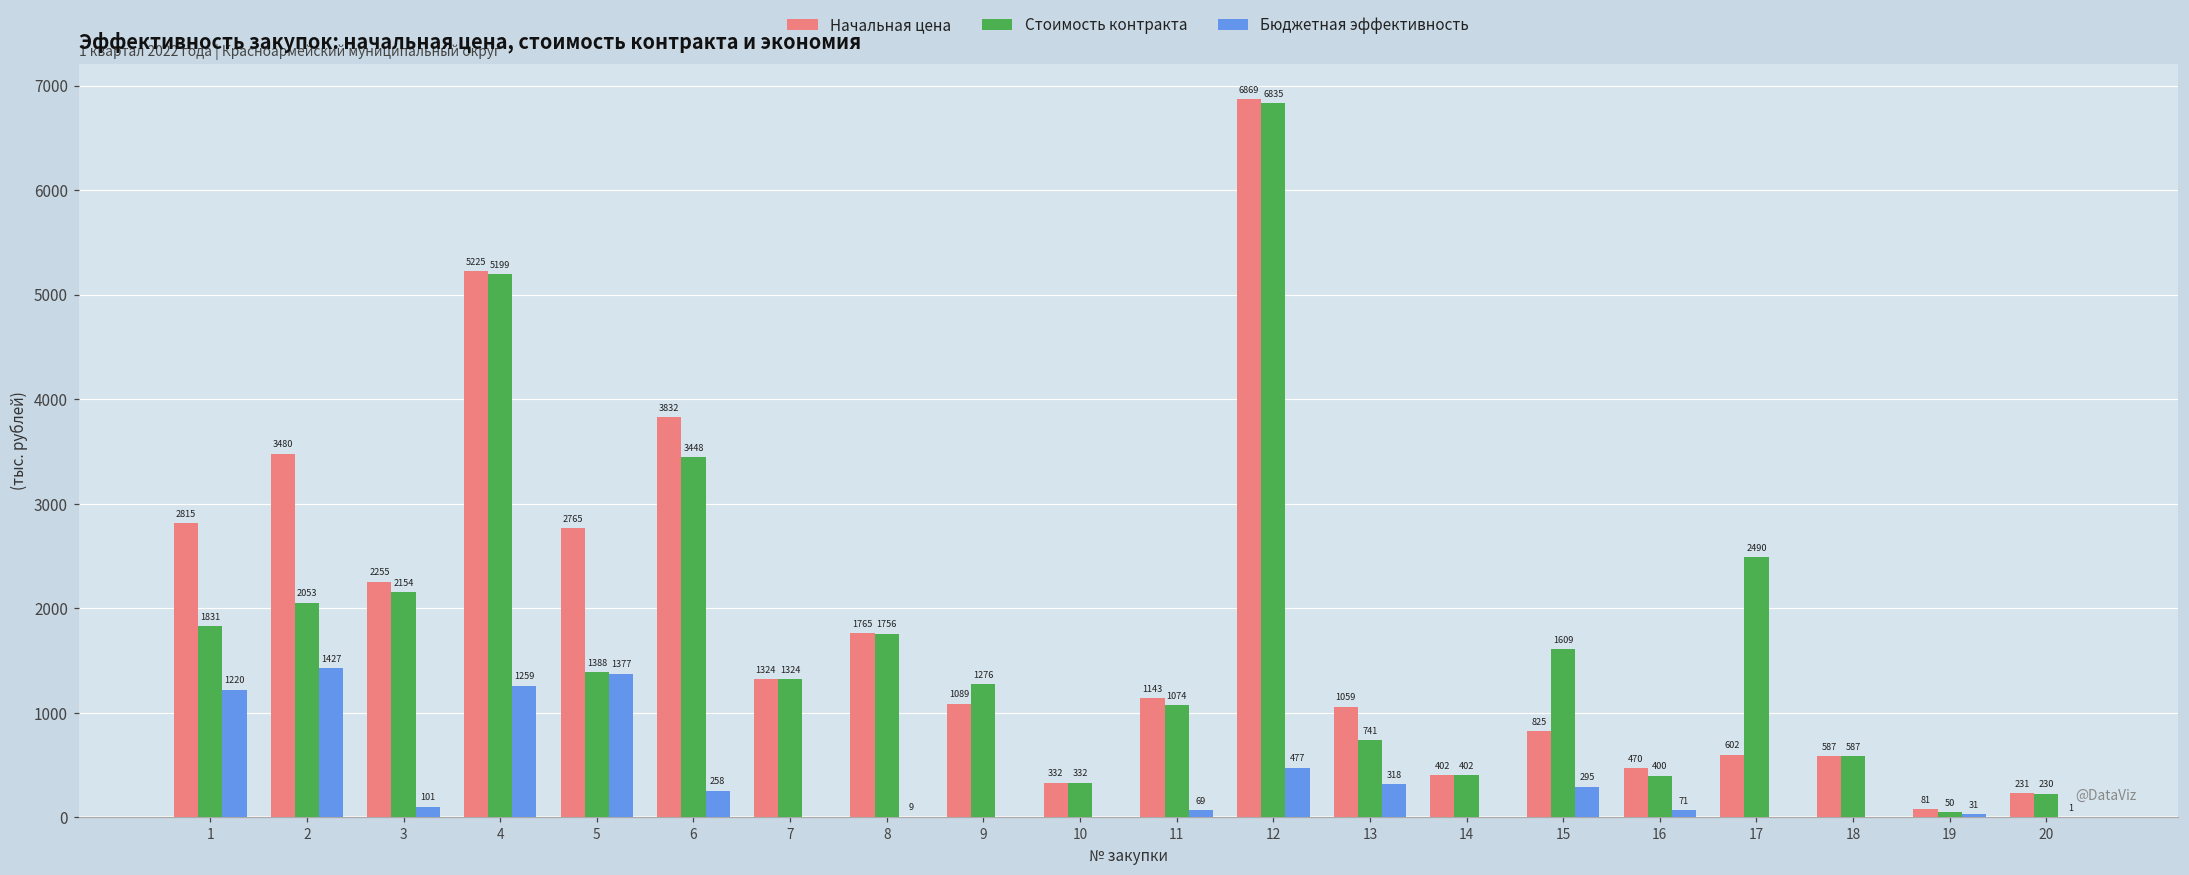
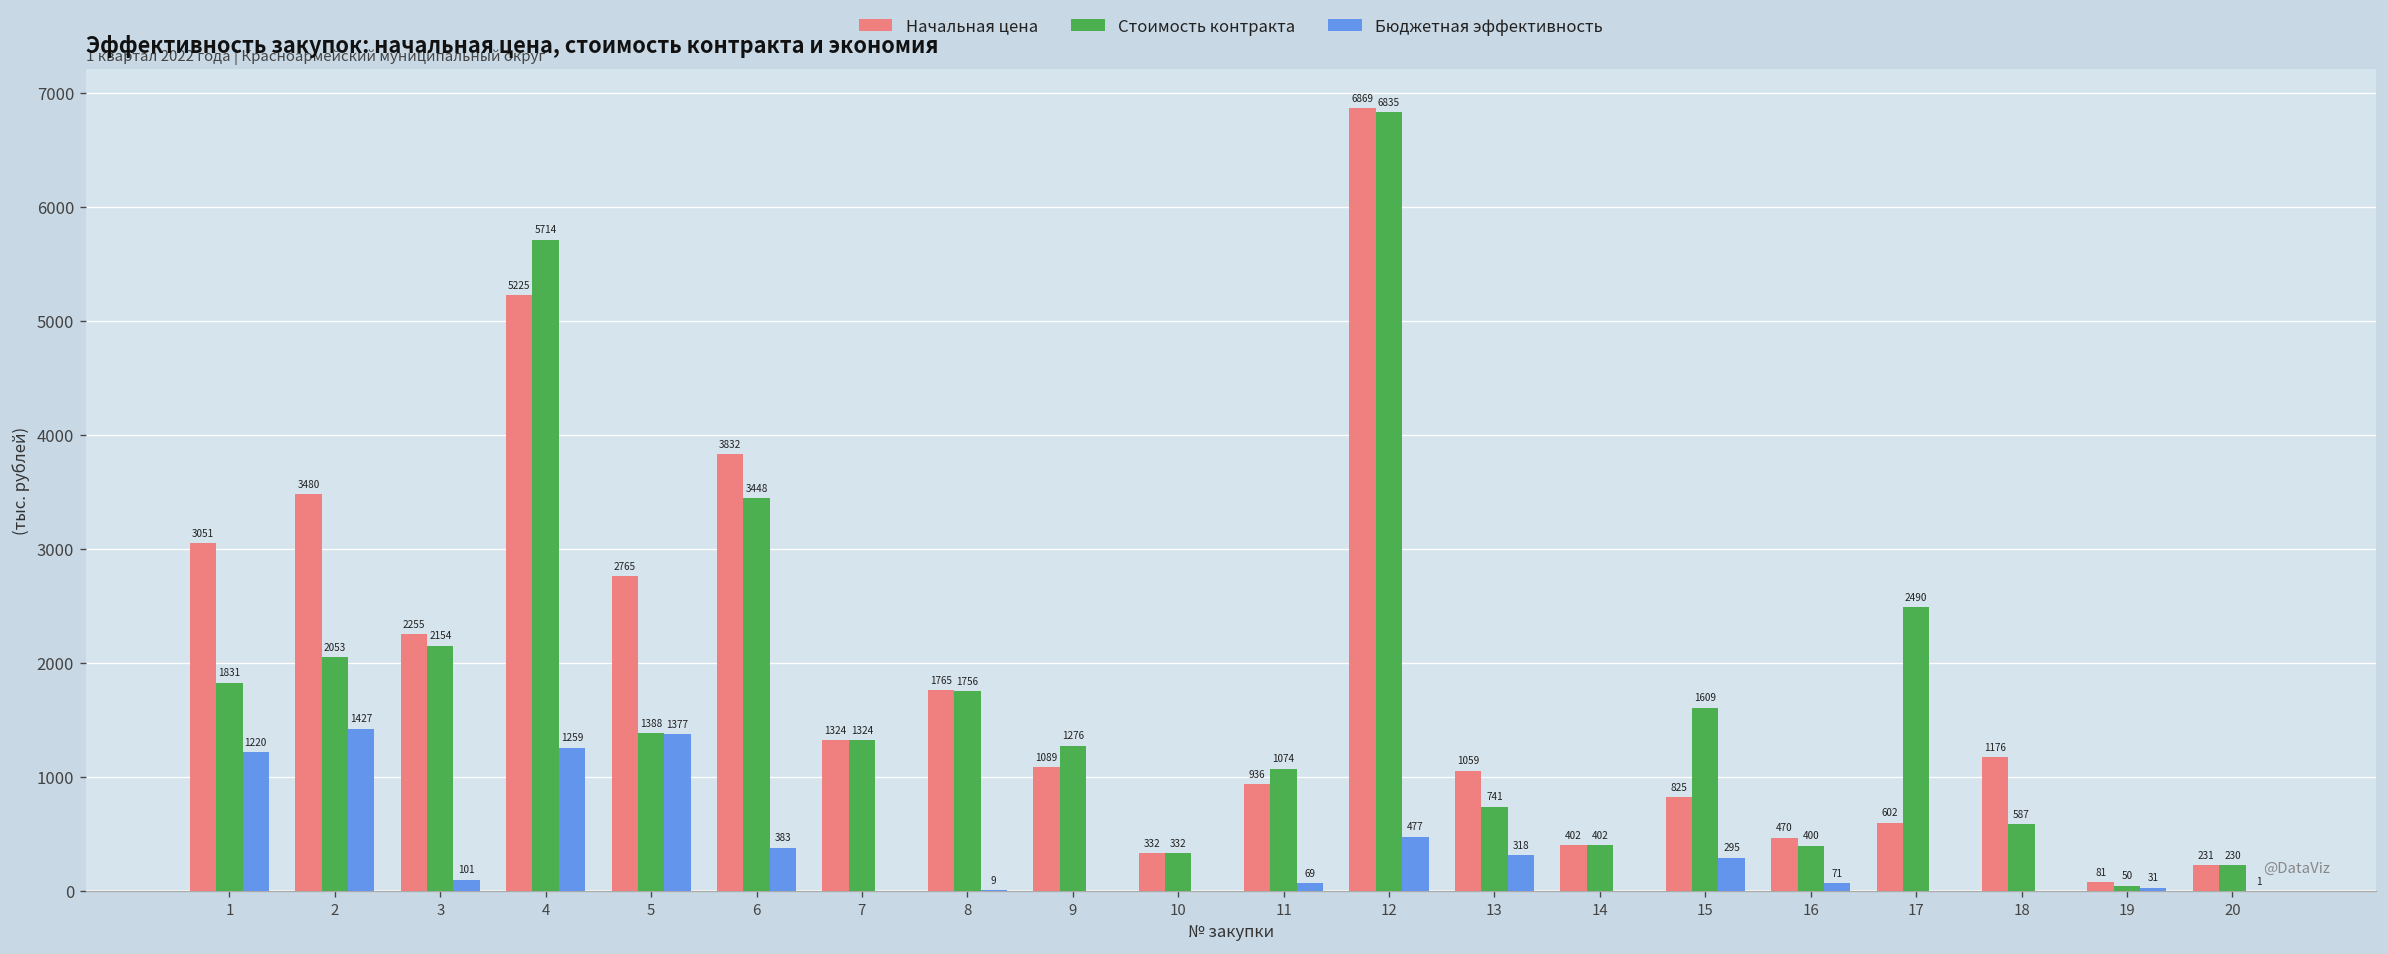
  {
    "Начальная цена": {
-     "1": 2815,
+     "1": 3051,
      "2": 3480,
      "3": 2255,
      "4": 5225,
      "5": 2765,
      "6": 3832,
      "7": 1324,
      "8": 1765,
      "9": 1089,
      "10": 332,
-     "11": 1143,
+     "11": 936,
      "12": 6869,
      "13": 1059,
      "14": 402,
      "15": 825,
      "16": 470,
      "17": 602,
-     "18": 587,
+     "18": 1176,
      "19": 81,
      "20": 231
    },
    "Стоимость контракта": {
      "1": 1831,
      "2": 2053,
      "3": 2154,
-     "4": 5199,
+     "4": 5714,
      "5": 1388,
      "6": 3448,
      "7": 1324,
      "8": 1756,
      "9": 1276,
      "10": 332,
      "11": 1074,
      "12": 6835,
      "13": 741,
      "14": 402,
      "15": 1609,
      "16": 400,
      "17": 2490,
      "18": 587,
      "19": 50,
      "20": 230
    },
    "Бюджетная эффективность": {
      "1": 1220,
      "2": 1427,
      "3": 101,
      "4": 1259,
      "5": 1377,
-     "6": 258,
+     "6": 383,
      "8": 9,
      "11": 69,
      "12": 477,
      "13": 318,
      "15": 295,
      "16": 71,
      "19": 31,
      "20": 1
    }
  }
